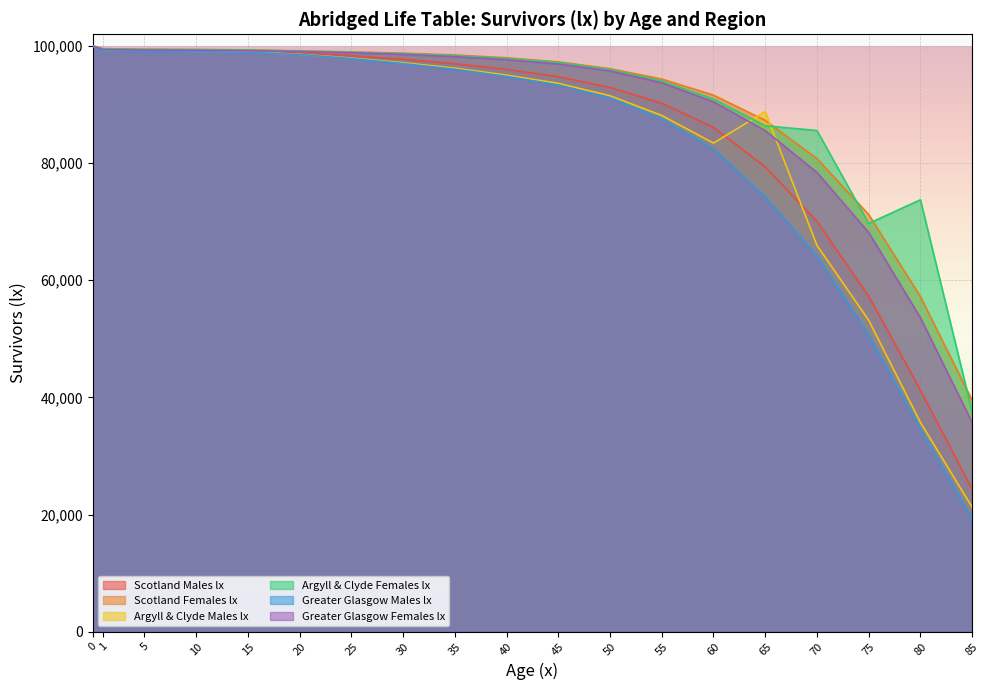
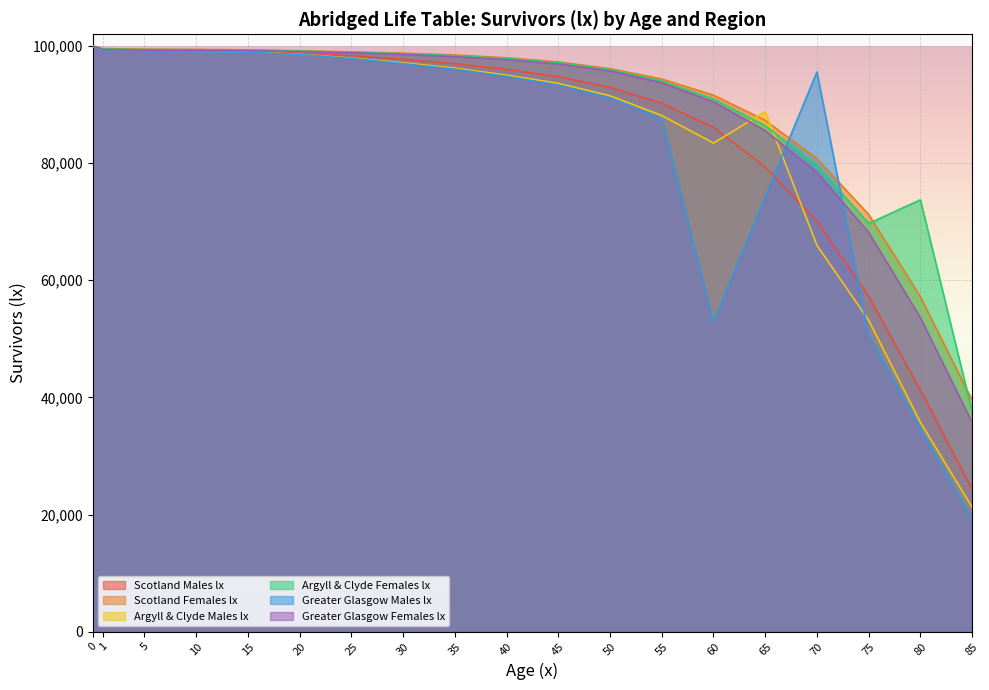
  {
    "Argyll & Clyde Males lx": {
      "55": "88,000",
      "60": "83,000",
      "65": "89,000",
      "70": "66,000",
      "75": "53,000",
      "80": "36,000",
      "85": "21,000"
    },
    "Argyll & Clyde Females lx": {
      "60": "91,000",
      "65": "86,000",
-     "70": "86,000",
+     "70": "80,000",
      "75": "70,000",
      "80": "74,000",
      "85": "38,000"
    },
    "Greater Glasgow Males lx": {
      "55": "88,000",
-     "60": "82,000",
+     "60": "53,000",
      "65": "74,000",
-     "70": "64,000",
+     "70": "96,000",
      "75": "51,000",
      "80": "35,000",
      "85": "19,000"
    },
    "Greater Glasgow Females lx": {
      "60": "90,000",
      "65": "86,000",
      "70": "78,000",
      "75": "68,000",
      "80": "54,000",
      "85": "36,000"
    }
  }
